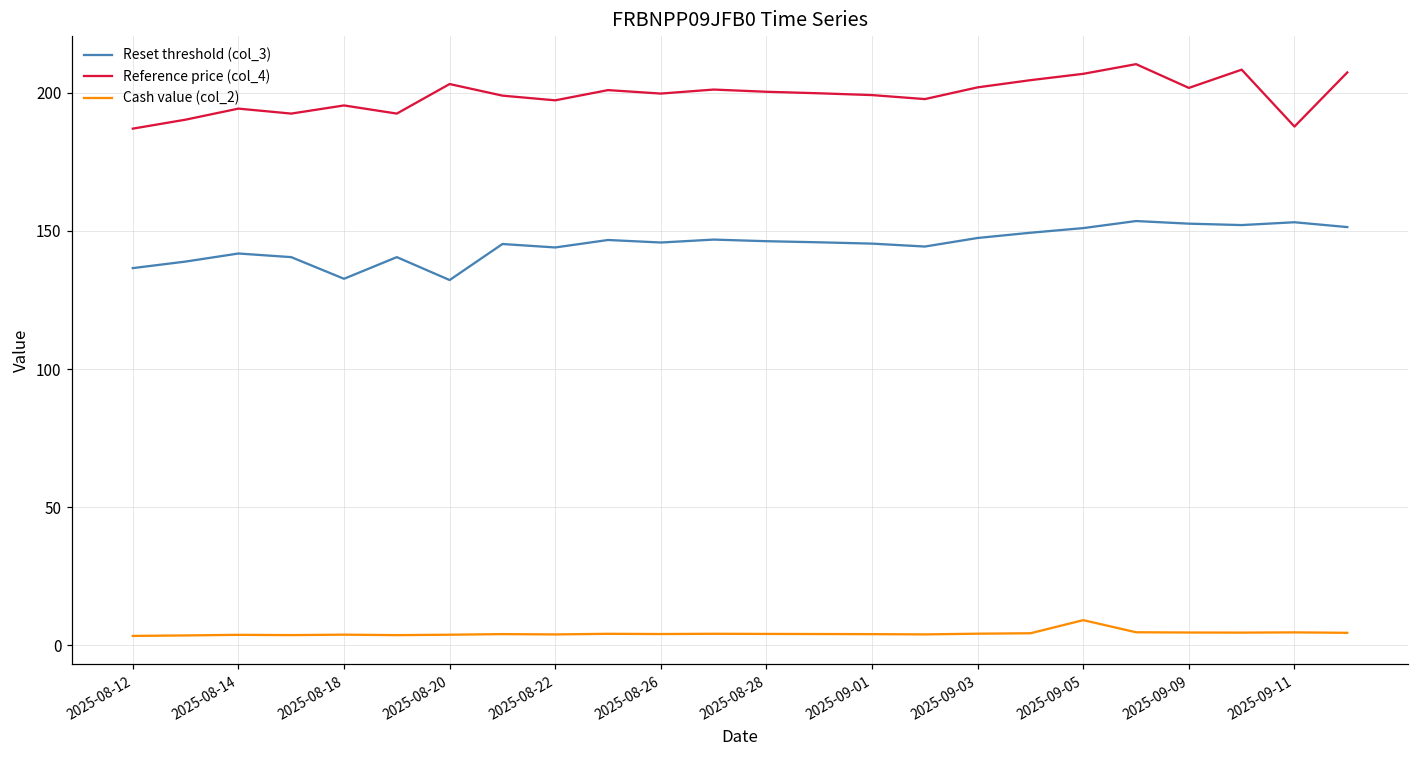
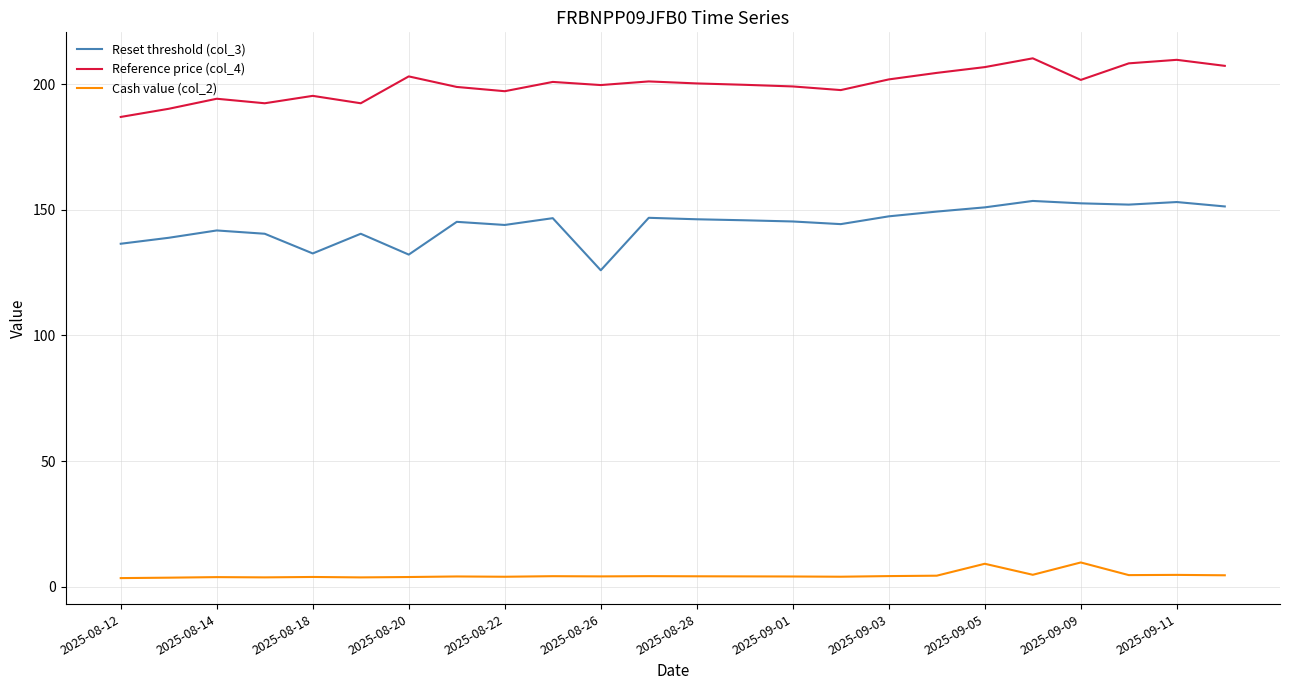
  {
    "Reset threshold (col_3)": {
      "2025-08-12": 137,
      "2025-08-14": 142,
      "2025-08-18": 133,
      "2025-08-20": 132,
      "2025-08-22": 144,
-     "2025-08-26": 146,
+     "2025-08-26": 126,
      "2025-08-28": 146,
      "2025-09-01": 145,
      "2025-09-03": 147,
      "2025-09-05": 151,
      "2025-09-09": 153,
      "2025-09-11": 153
    },
    "Reference price (col_4)": {
      "2025-08-12": 187,
      "2025-08-14": 194,
      "2025-08-18": 195,
      "2025-08-20": 203,
      "2025-08-22": 197,
      "2025-08-26": 200,
      "2025-08-28": 200,
      "2025-09-01": 199,
      "2025-09-03": 202,
      "2025-09-05": 207,
      "2025-09-09": 202,
-     "2025-09-11": 188
+     "2025-09-11": 210
    },
    "Cash value (col_2)": {
      "2025-08-12": 3,
      "2025-08-14": 4,
      "2025-08-18": 4,
      "2025-08-20": 4,
      "2025-08-22": 4,
      "2025-08-26": 4,
      "2025-08-28": 4,
      "2025-09-01": 4,
      "2025-09-03": 4,
      "2025-09-05": 9,
-     "2025-09-09": 5,
+     "2025-09-09": 10,
      "2025-09-11": 5
    }
  }
